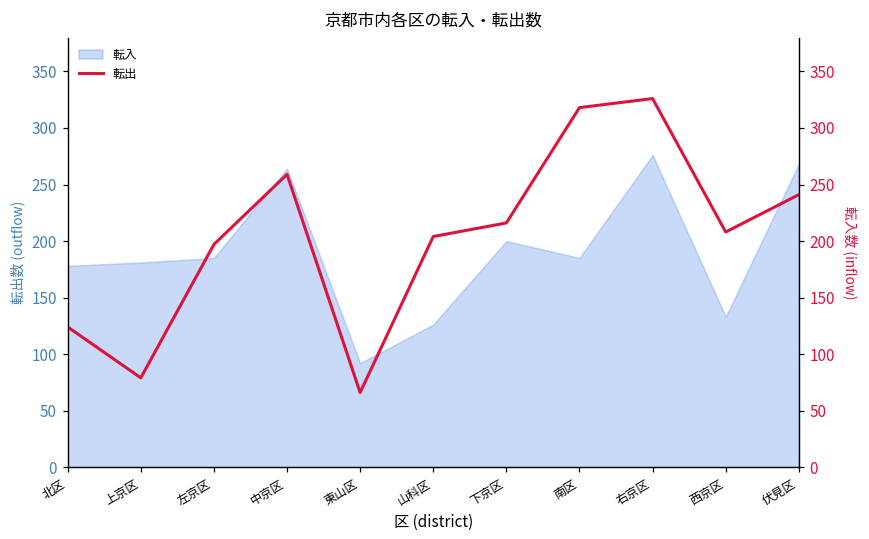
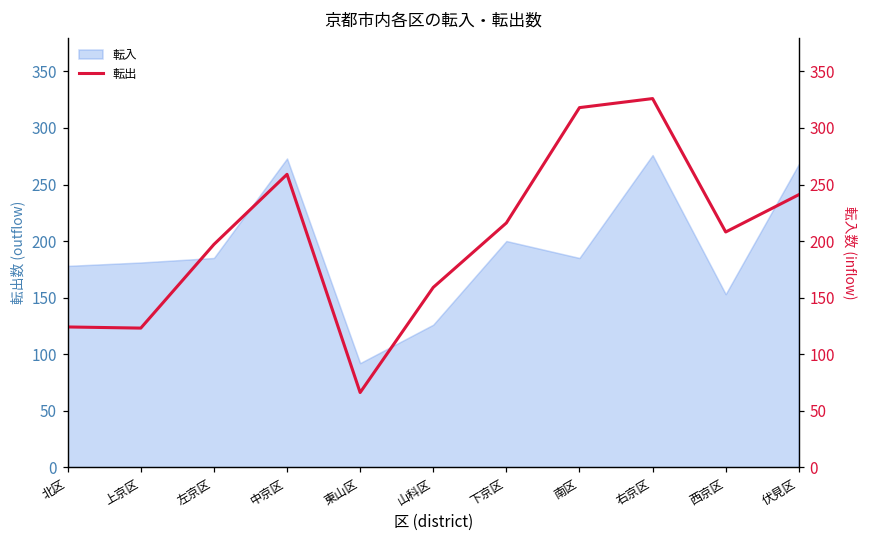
  {
    "転入": {
      "北区": 178,
      "上京区": 181,
      "左京区": 185,
-     "中京区": 264,
+     "中京区": 273,
      "東山区": 92,
      "山科区": 126,
      "下京区": 200,
      "南区": 185,
      "右京区": 276,
-     "西京区": 133,
+     "西京区": 153,
      "伏見区": 268
    },
    "転出": {
      "北区": 124,
-     "上京区": 79,
+     "上京区": 123,
      "左京区": 197,
      "中京区": 259,
      "東山区": 66,
-     "山科区": 204,
+     "山科区": 159,
      "下京区": 216,
      "南区": 318,
      "右京区": 326,
      "西京区": 208,
      "伏見区": 241
    }
  }
